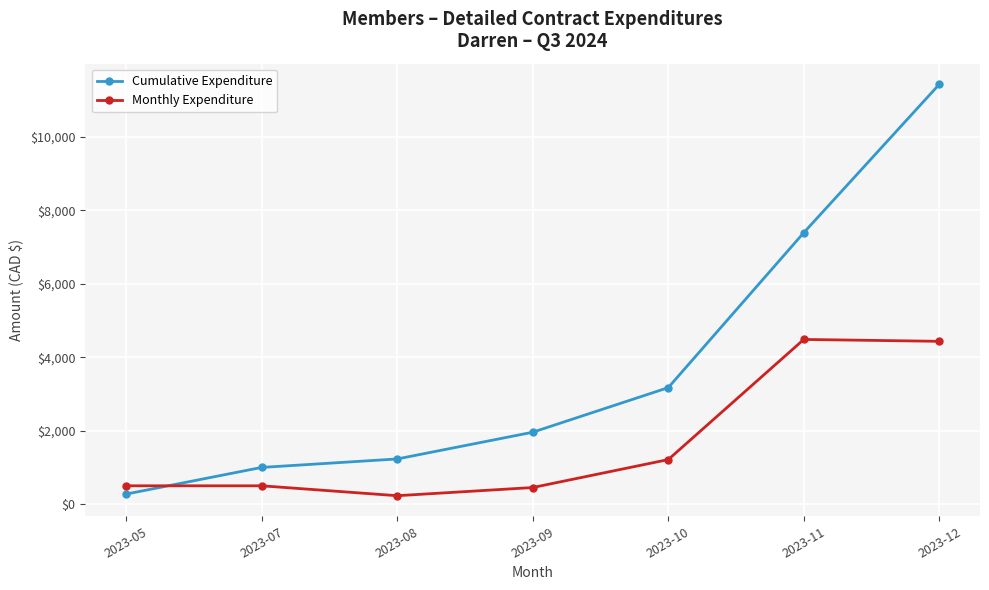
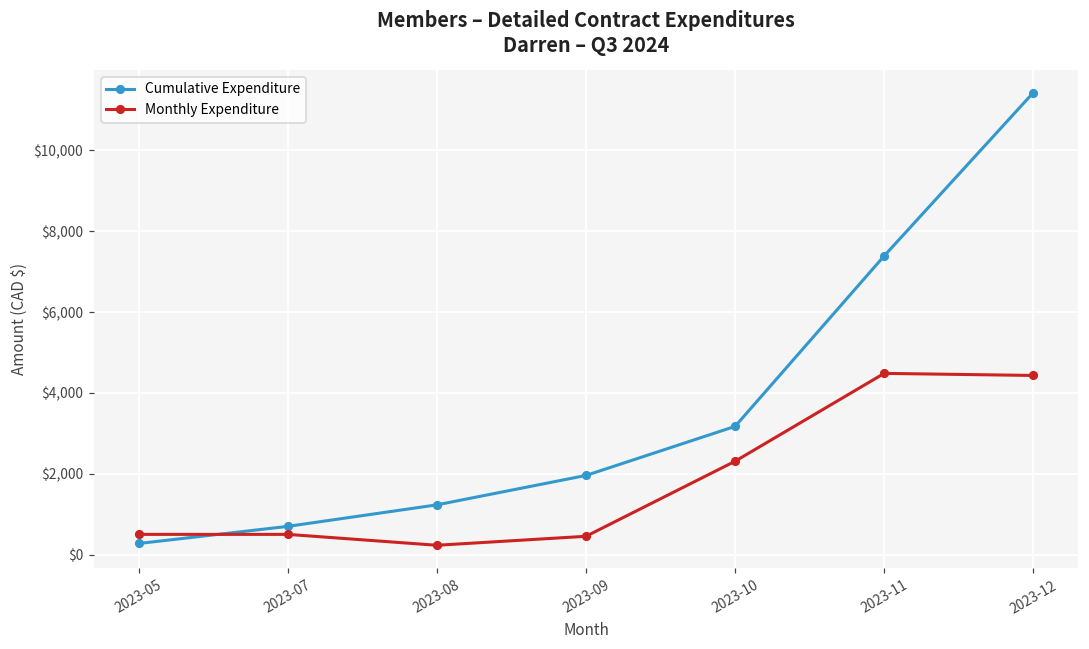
  {
    "Cumulative Expenditure": {
      "2023-05": "$300",
-     "2023-07": "$1,000",
+     "2023-07": "$700",
      "2023-08": "$1,200",
      "2023-09": "$2,000",
      "2023-10": "$3,200",
      "2023-11": "$7,400",
      "2023-12": "$11,400"
    },
    "Monthly Expenditure": {
      "2023-05": "$500",
      "2023-07": "$500",
      "2023-08": "$200",
      "2023-09": "$500",
-     "2023-10": "$1,200",
+     "2023-10": "$2,300",
      "2023-11": "$4,500",
      "2023-12": "$4,400"
    }
  }
